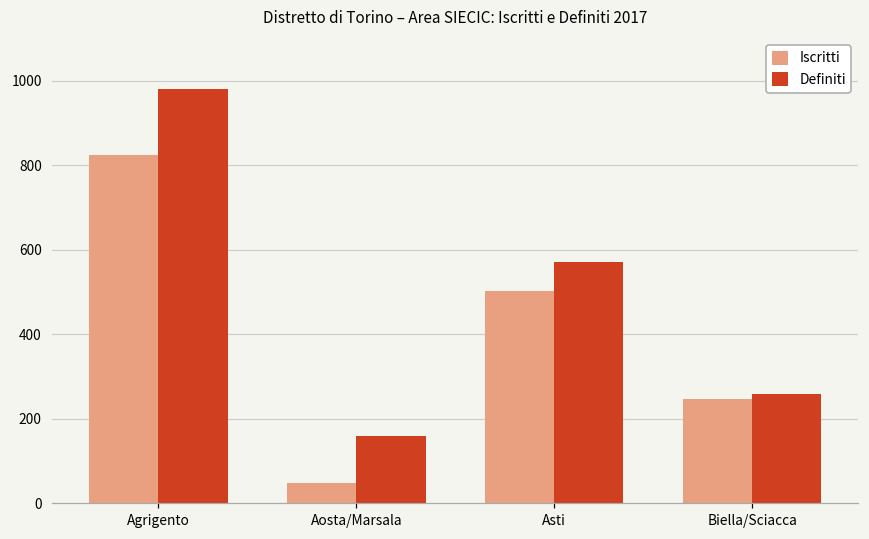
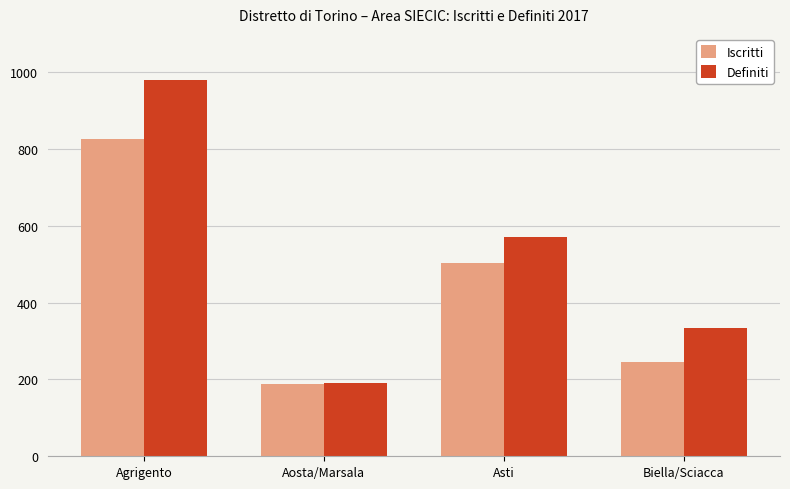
  {
    "Iscritti": {
      "Agrigento": 830,
-     "Aosta/Marsala": 50,
+     "Aosta/Marsala": 190,
      "Asti": 500,
      "Biella/Sciacca": 250
    },
    "Definiti": {
      "Agrigento": 980,
-     "Aosta/Marsala": 160,
+     "Aosta/Marsala": 190,
      "Asti": 570,
-     "Biella/Sciacca": 260
+     "Biella/Sciacca": 330
    }
  }
